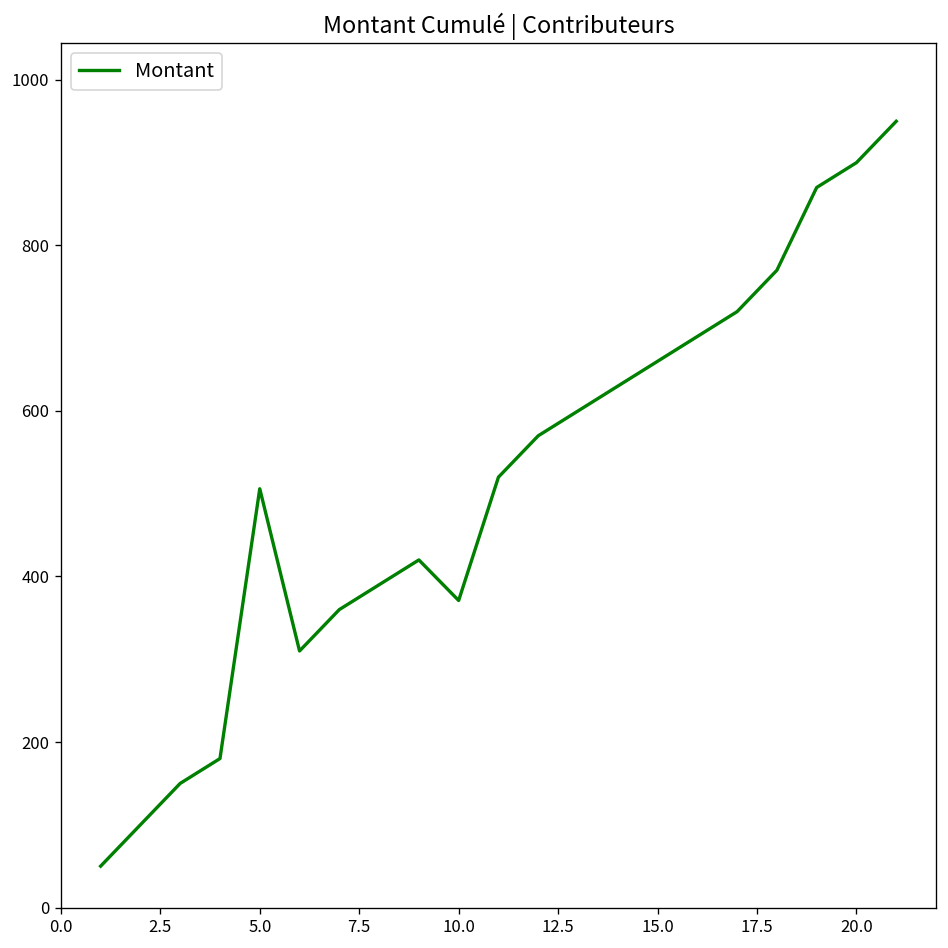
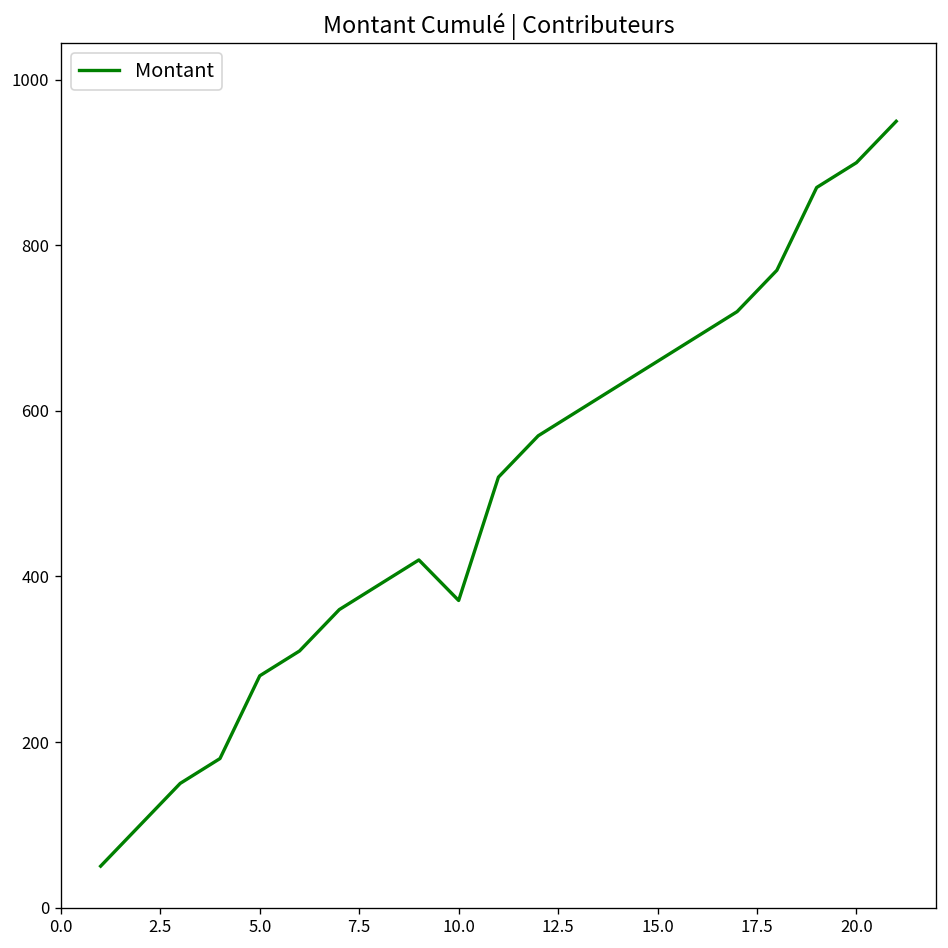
  {
-   "5.0": 510,
+   "5.0": 280,
    "10.0": 370,
    "15.0": 660,
    "20.0": 900
  }
